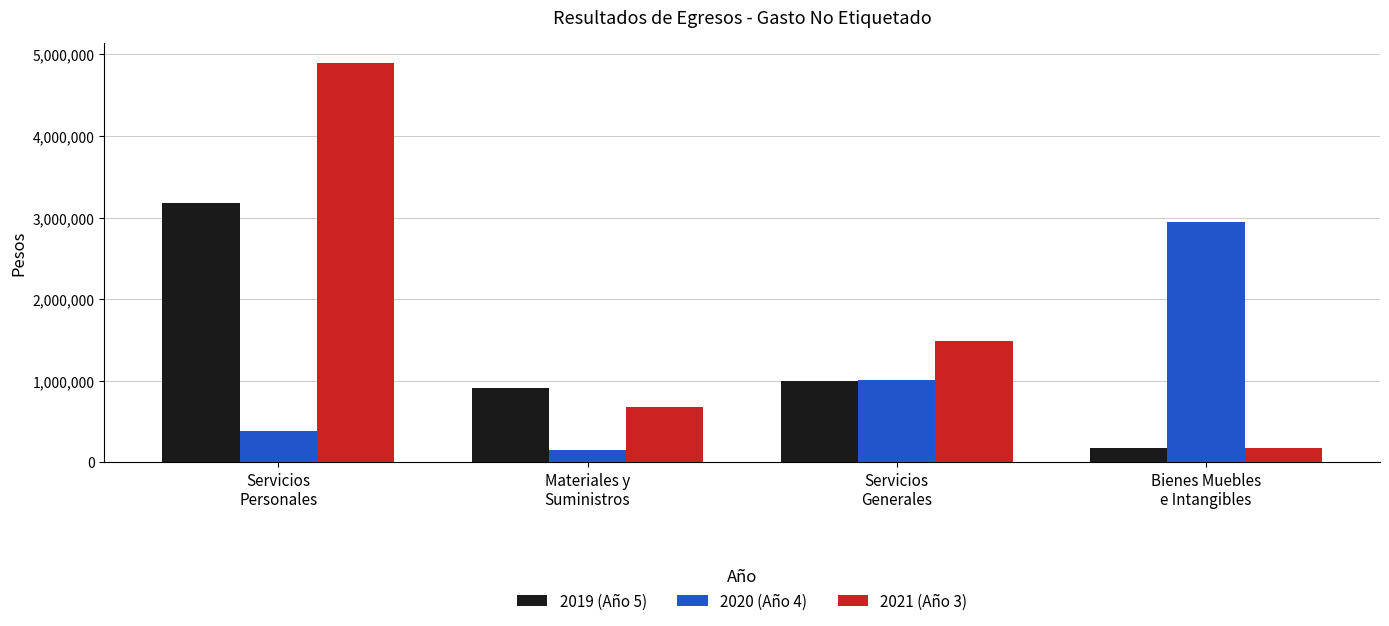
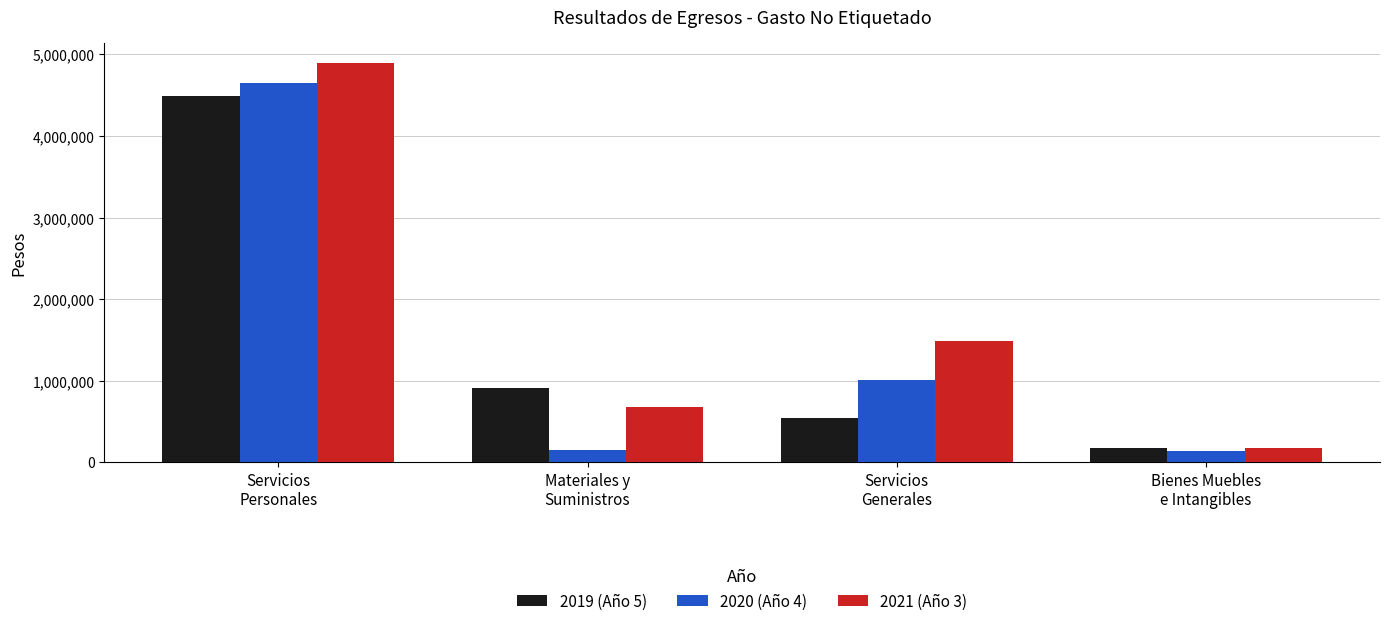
  {
    "2019 (Año 5)": {
-     "Servicios Personales": "3,200,000",
+     "Servicios Personales": "4,500,000",
      "Materiales y Suministros": "900,000",
-     "Servicios Generales": "1,000,000",
+     "Servicios Generales": "500,000",
      "Bienes Muebles e Intangibles": "200,000"
    },
    "2020 (Año 4)": {
-     "Servicios Personales": "400,000",
+     "Servicios Personales": "4,700,000",
      "Materiales y Suministros": "100,000",
      "Servicios Generales": "1,000,000",
-     "Bienes Muebles e Intangibles": "2,900,000"
+     "Bienes Muebles e Intangibles": "100,000"
    },
    "2021 (Año 3)": {
      "Servicios Personales": "4,900,000",
      "Materiales y Suministros": "700,000",
      "Servicios Generales": "1,500,000",
      "Bienes Muebles e Intangibles": "200,000"
    }
  }
